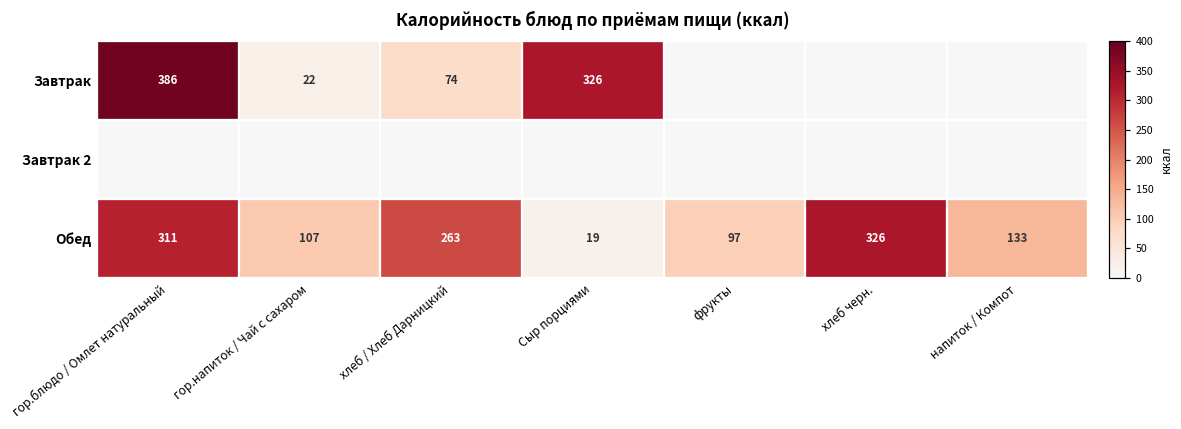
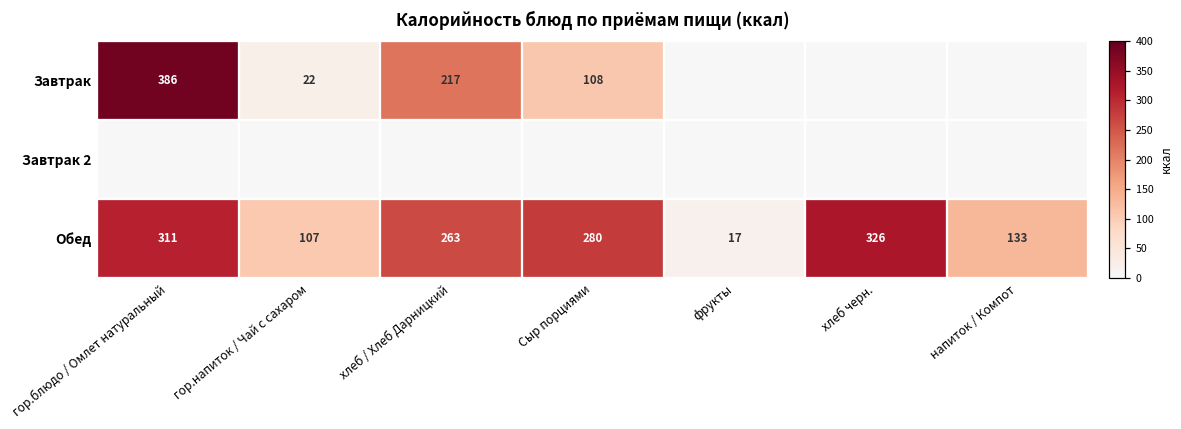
  {
    "Завтрак": {
      "гор.блюдо / Омлет натуральный": 386,
      "гор.напиток / Чай с сахаром": 22,
-     "хлеб / Хлеб Дарницкий": 74,
-     "Сыр порциями": 326
+     "хлеб / Хлеб Дарницкий": 217,
+     "Сыр порциями": 108
    },
    "Обед": {
      "гор.блюдо / Омлет натуральный": 311,
      "гор.напиток / Чай с сахаром": 107,
      "хлеб / Хлеб Дарницкий": 263,
-     "Сыр порциями": 19,
-     "фрукты": 97,
+     "Сыр порциями": 280,
+     "фрукты": 17,
      "хлеб черн.": 326,
      "напиток / Компот": 133
    }
  }
